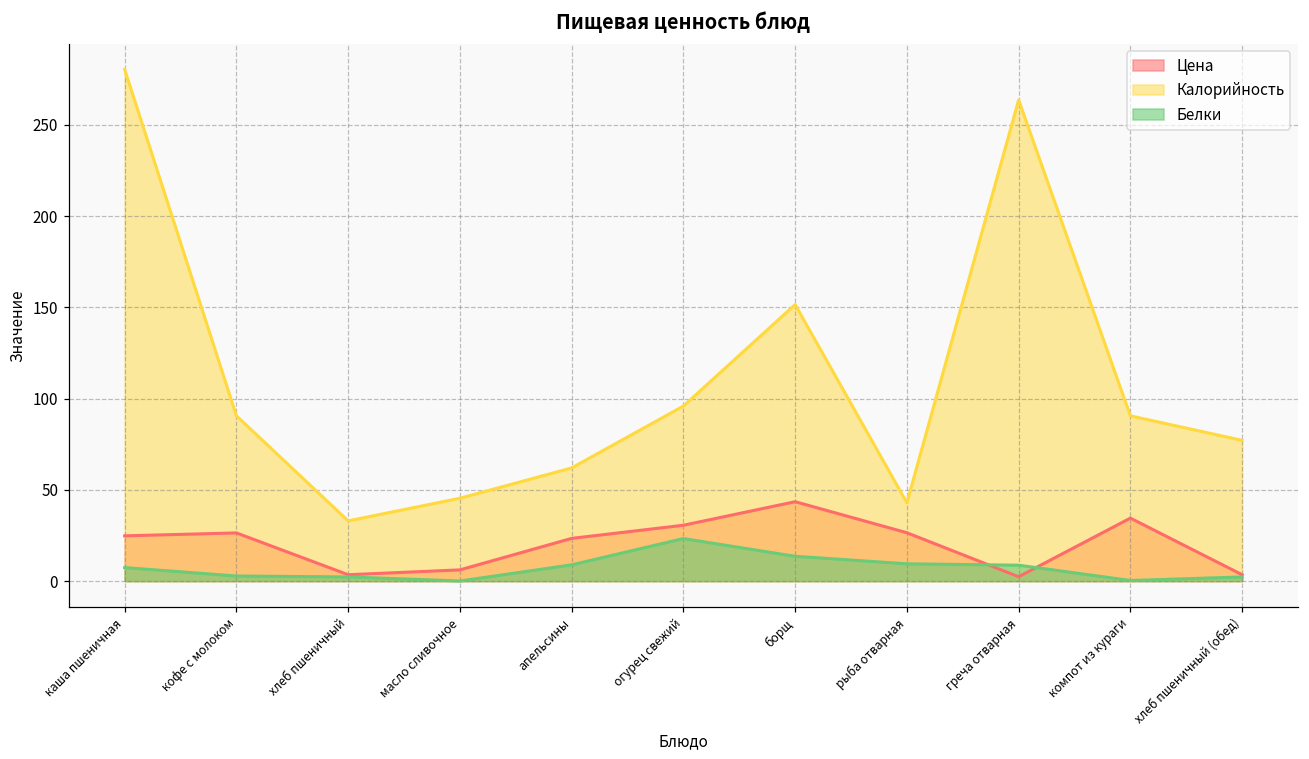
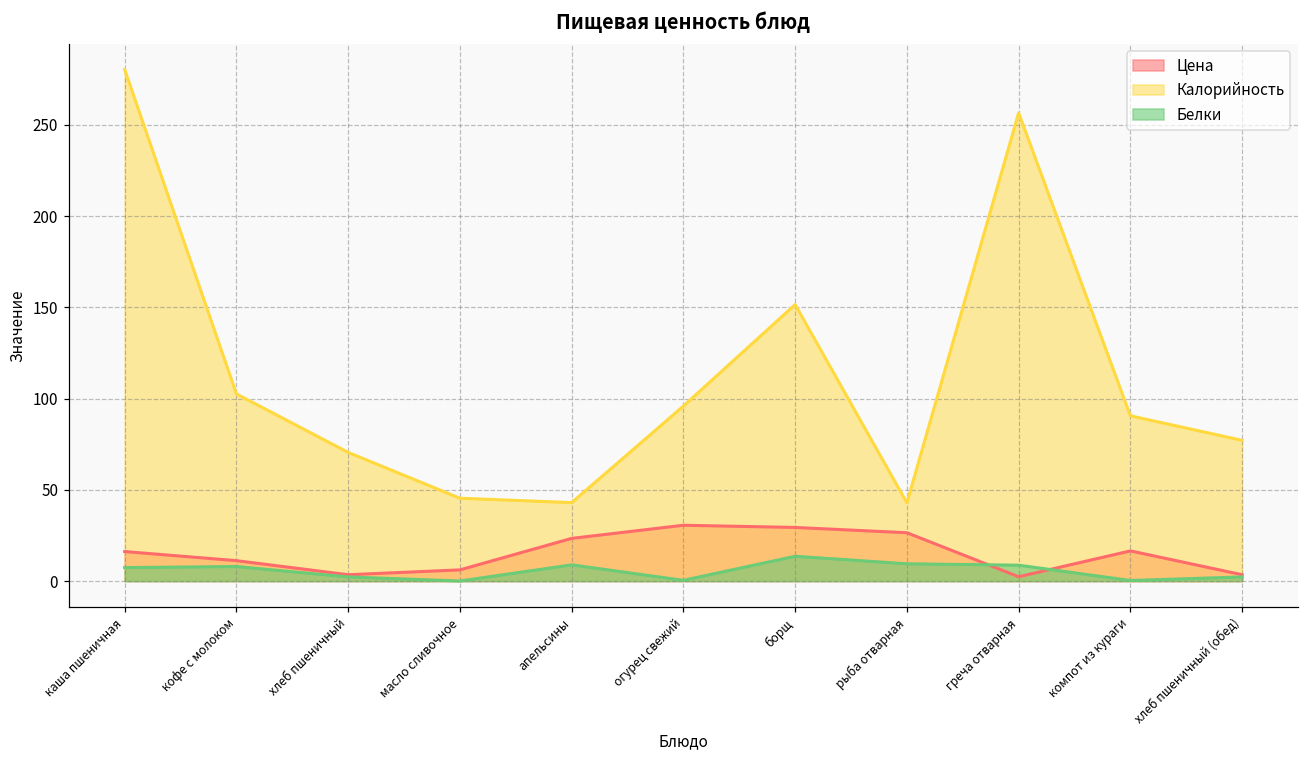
  {
    "Цена": {
-     "каша пшеничная": 25,
-     "кофе с молоком": 26,
+     "каша пшеничная": 16,
+     "кофе с молоком": 11,
      "масло сливочное": 6,
      "апельсины": 23,
      "огурец свежий": 31,
-     "борщ": 44,
+     "борщ": 29,
      "рыба отварная": 27,
      "греча отварная": 2,
-     "компот из кураги": 35
+     "компот из кураги": 17
    },
    "Калорийность": {
      "каша пшеничная": 280,
-     "кофе с молоком": 91,
-     "хлеб пшеничный": 33,
+     "кофе с молоком": 103,
+     "хлеб пшеничный": 71,
      "масло сливочное": 45,
-     "апельсины": 62,
+     "апельсины": 43,
      "огурец свежий": 96,
      "борщ": 151,
      "рыба отварная": 43,
-     "греча отварная": 264,
+     "греча отварная": 257,
      "компот из кураги": 91,
      "хлеб пшеничный (обед)": 77
    },
    "Белки": {
      "каша пшеничная": 7,
-     "кофе с молоком": 3,
+     "кофе с молоком": 8,
      "масло сливочное": 0,
      "апельсины": 9,
-     "огурец свежий": 23,
+     "огурец свежий": 0,
      "борщ": 14,
      "рыба отварная": 9,
      "греча отварная": 9,
      "компот из кураги": 0
    }
  }
